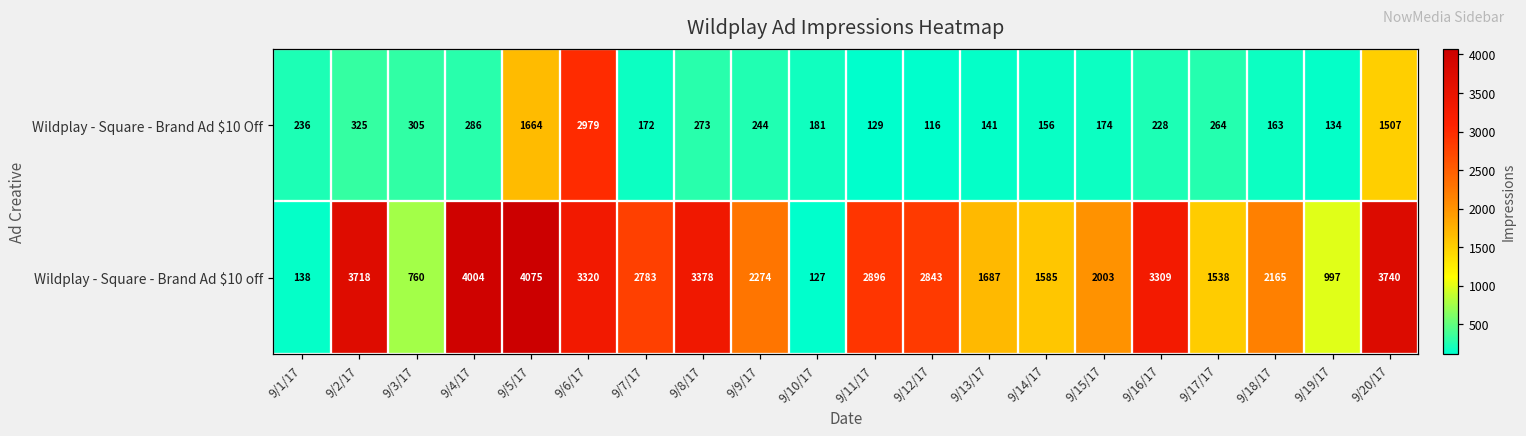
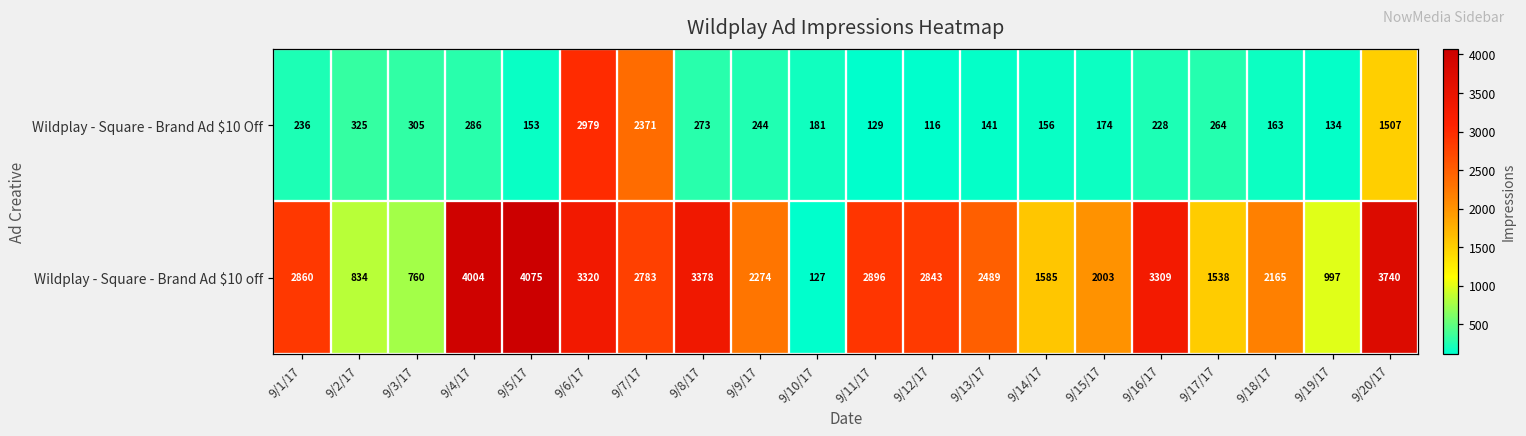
  {
    "Wildplay - Square - Brand Ad $10 Off": {
      "9/1/17": 236,
      "9/2/17": 325,
      "9/3/17": 305,
      "9/4/17": 286,
-     "9/5/17": 1664,
+     "9/5/17": 153,
      "9/6/17": 2979,
-     "9/7/17": 172,
+     "9/7/17": 2371,
      "9/8/17": 273,
      "9/9/17": 244,
      "9/10/17": 181,
      "9/11/17": 129,
      "9/12/17": 116,
      "9/13/17": 141,
      "9/14/17": 156,
      "9/15/17": 174,
      "9/16/17": 228,
      "9/17/17": 264,
      "9/18/17": 163,
      "9/19/17": 134,
      "9/20/17": 1507
    },
    "Wildplay - Square - Brand Ad $10 off": {
-     "9/1/17": 138,
-     "9/2/17": 3718,
+     "9/1/17": 2860,
+     "9/2/17": 834,
      "9/3/17": 760,
      "9/4/17": 4004,
      "9/5/17": 4075,
      "9/6/17": 3320,
      "9/7/17": 2783,
      "9/8/17": 3378,
      "9/9/17": 2274,
      "9/10/17": 127,
      "9/11/17": 2896,
      "9/12/17": 2843,
-     "9/13/17": 1687,
+     "9/13/17": 2489,
      "9/14/17": 1585,
      "9/15/17": 2003,
      "9/16/17": 3309,
      "9/17/17": 1538,
      "9/18/17": 2165,
      "9/19/17": 997,
      "9/20/17": 3740
    }
  }
